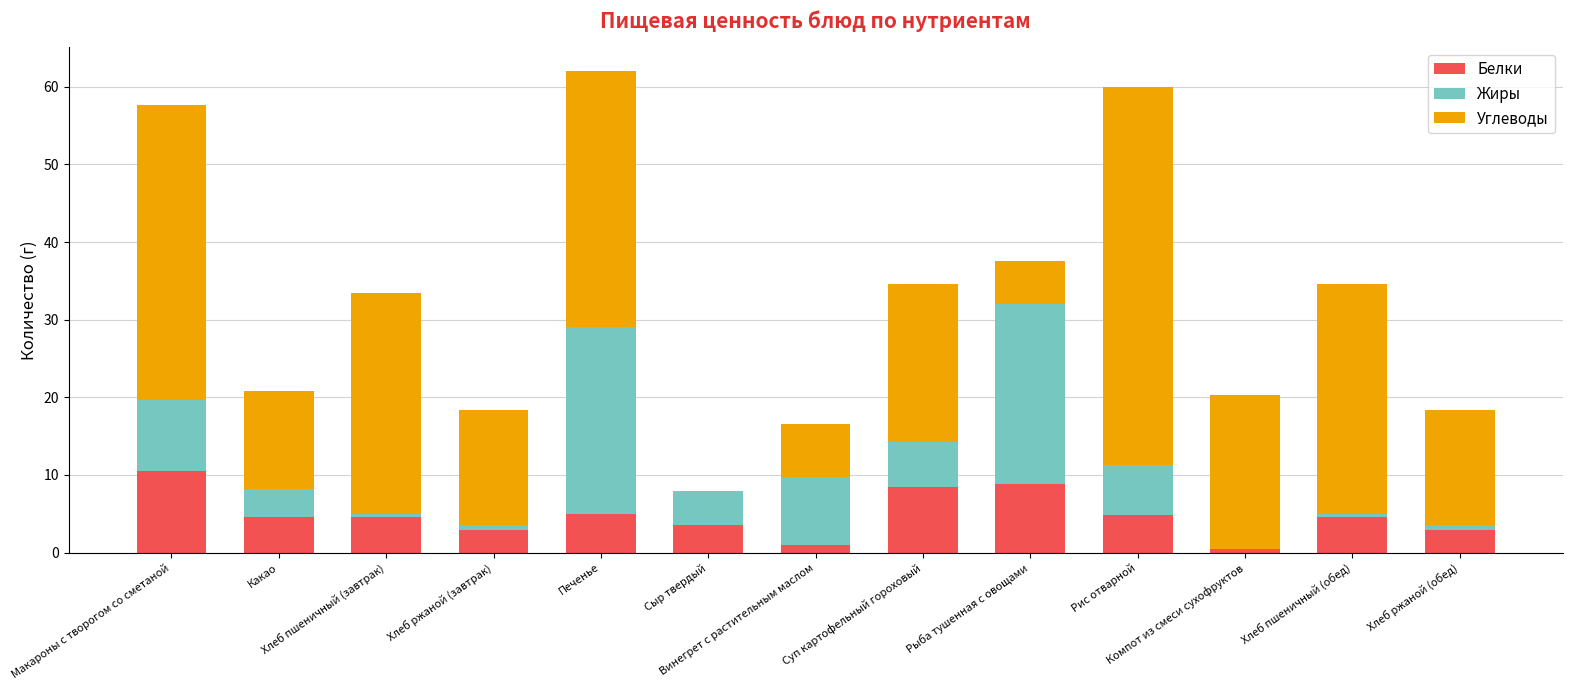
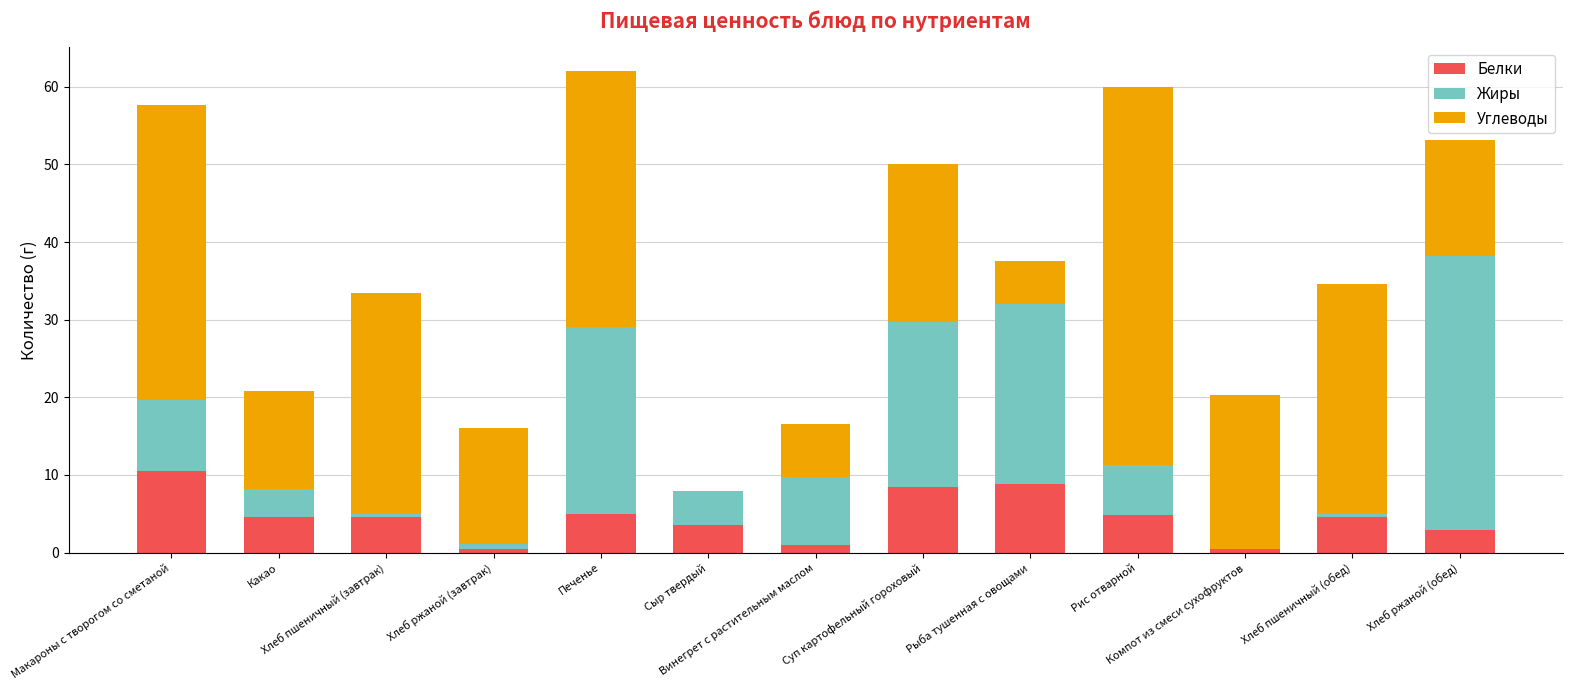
  {
    "Белки": {
      "Макароны с творогом со сметаной": 11,
      "Какао": 5,
      "Хлеб пшеничный (завтрак)": 5,
-     "Хлеб ржаной (завтрак)": 3,
+     "Хлеб ржаной (завтрак)": 1,
      "Печенье": 5,
      "Сыр твердый": 4,
      "Винегрет с растительным маслом": 1,
      "Суп картофельный гороховый": 8,
      "Рыба тушенная с овощами": 9,
      "Рис отварной": 5,
      "Компот из смеси сухофруктов": 1,
      "Хлеб пшеничный (обед)": 5,
      "Хлеб ржаной (обед)": 3
    },
    "Жиры": {
      "Макароны с творогом со сметаной": 9,
      "Какао": 4,
      "Хлеб пшеничный (завтрак)": 0,
      "Хлеб ржаной (завтрак)": 1,
      "Печенье": 24,
      "Сыр твердый": 4,
      "Винегрет с растительным маслом": 9,
-     "Суп картофельный гороховый": 6,
+     "Суп картофельный гороховый": 21,
      "Рыба тушенная с овощами": 23,
      "Рис отварной": 6,
      "Компот из смеси сухофруктов": 0,
      "Хлеб пшеничный (обед)": 0,
-     "Хлеб ржаной (обед)": 1
+     "Хлеб ржаной (обед)": 35
    },
    "Углеводы": {
      "Макароны с творогом со сметаной": 38,
      "Какао": 13,
      "Хлеб пшеничный (завтрак)": 29,
      "Хлеб ржаной (завтрак)": 15,
      "Печенье": 33,
      "Сыр твердый": 0,
      "Винегрет с растительным маслом": 7,
      "Суп картофельный гороховый": 20,
      "Рыба тушенная с овощами": 6,
      "Рис отварной": 49,
      "Компот из смеси сухофруктов": 20,
      "Хлеб пшеничный (обед)": 30,
      "Хлеб ржаной (обед)": 15
    }
  }
